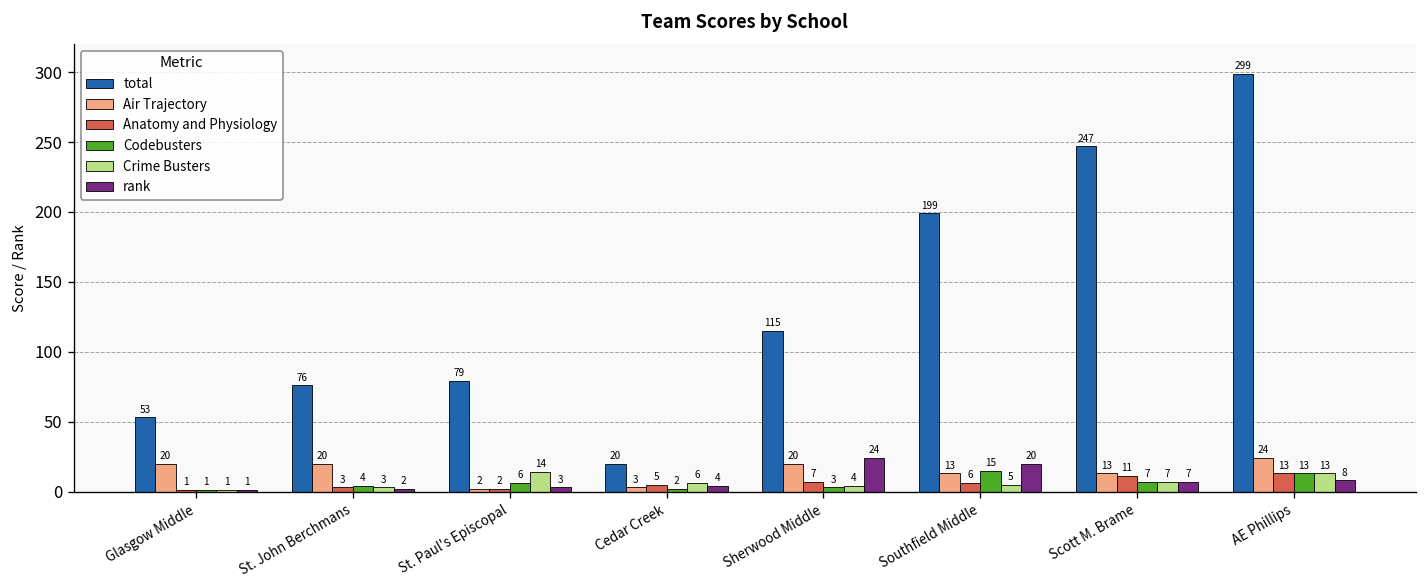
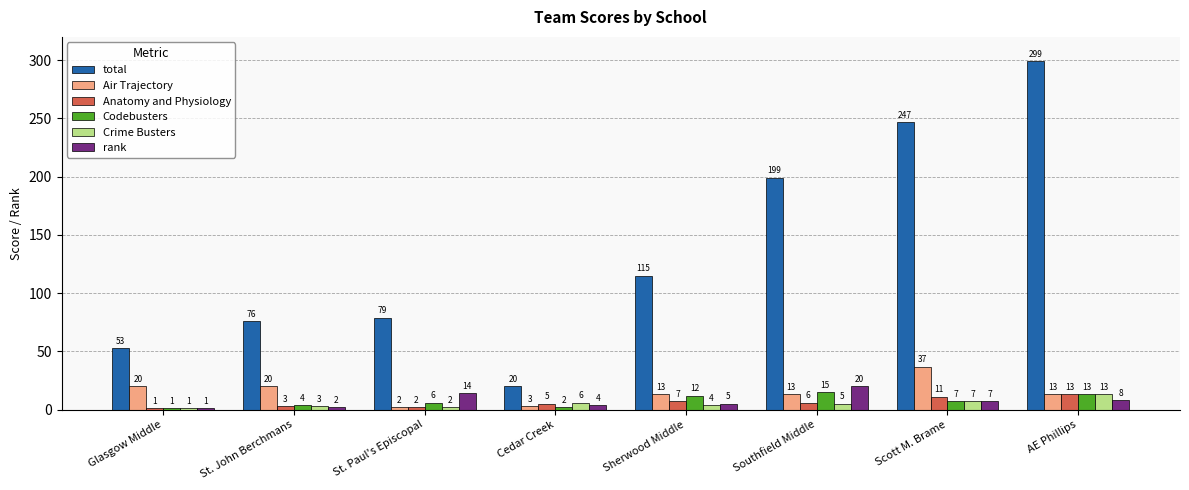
  {
    "total": {
      "Glasgow Middle": 53,
      "St. John Berchmans": 76,
      "St. Paul's Episcopal": 79,
      "Cedar Creek": 20,
      "Sherwood Middle": 115,
      "Southfield Middle": 199,
      "Scott M. Brame": 247,
      "AE Phillips": 299
    },
    "Air Trajectory": {
      "Glasgow Middle": 20,
      "St. John Berchmans": 20,
      "St. Paul's Episcopal": 2,
      "Cedar Creek": 3,
-     "Sherwood Middle": 20,
+     "Sherwood Middle": 13,
      "Southfield Middle": 13,
-     "Scott M. Brame": 13,
-     "AE Phillips": 24
+     "Scott M. Brame": 37,
+     "AE Phillips": 13
    },
    "Anatomy and Physiology": {
      "Glasgow Middle": 1,
      "St. John Berchmans": 3,
      "St. Paul's Episcopal": 2,
      "Cedar Creek": 5,
      "Sherwood Middle": 7,
      "Southfield Middle": 6,
      "Scott M. Brame": 11,
      "AE Phillips": 13
    },
    "Codebusters": {
      "Glasgow Middle": 1,
      "St. John Berchmans": 4,
      "St. Paul's Episcopal": 6,
      "Cedar Creek": 2,
-     "Sherwood Middle": 3,
+     "Sherwood Middle": 12,
      "Southfield Middle": 15,
      "Scott M. Brame": 7,
      "AE Phillips": 13
    },
    "Crime Busters": {
      "Glasgow Middle": 1,
      "St. John Berchmans": 3,
-     "St. Paul's Episcopal": 14,
+     "St. Paul's Episcopal": 2,
      "Cedar Creek": 6,
      "Sherwood Middle": 4,
      "Southfield Middle": 5,
      "Scott M. Brame": 7,
      "AE Phillips": 13
    },
    "rank": {
      "Glasgow Middle": 1,
      "St. John Berchmans": 2,
-     "St. Paul's Episcopal": 3,
+     "St. Paul's Episcopal": 14,
      "Cedar Creek": 4,
-     "Sherwood Middle": 24,
+     "Sherwood Middle": 5,
      "Southfield Middle": 20,
      "Scott M. Brame": 7,
      "AE Phillips": 8
    }
  }
